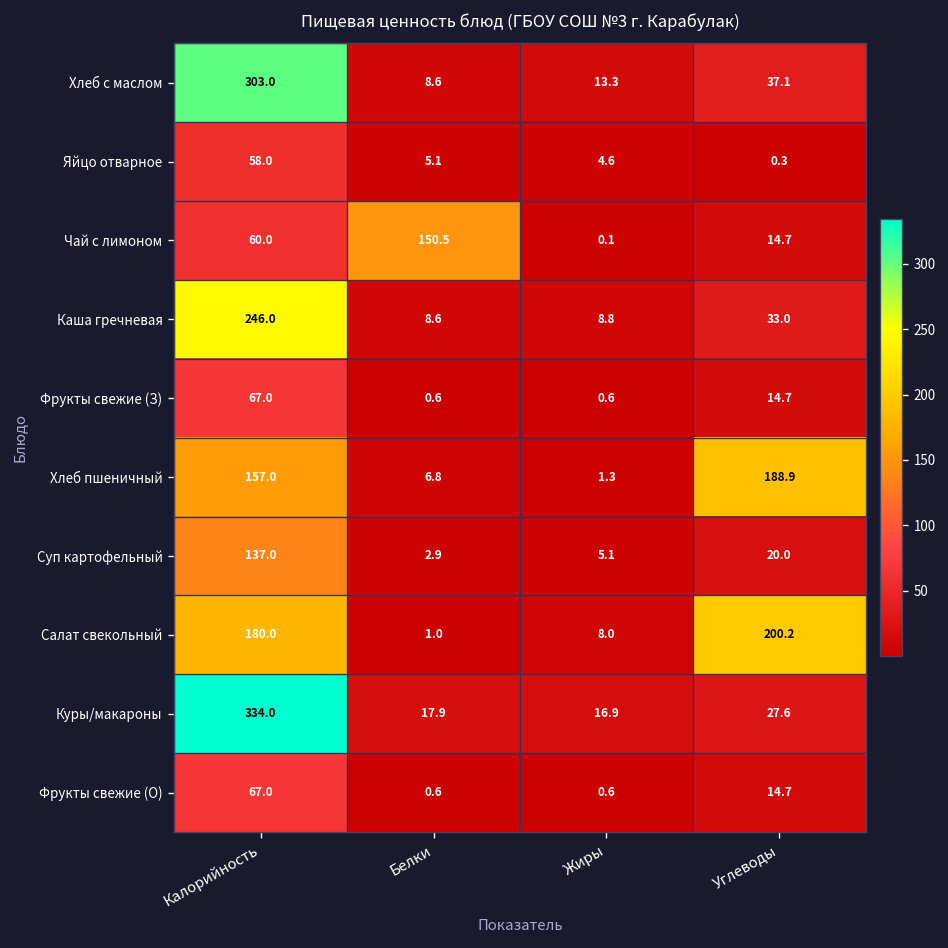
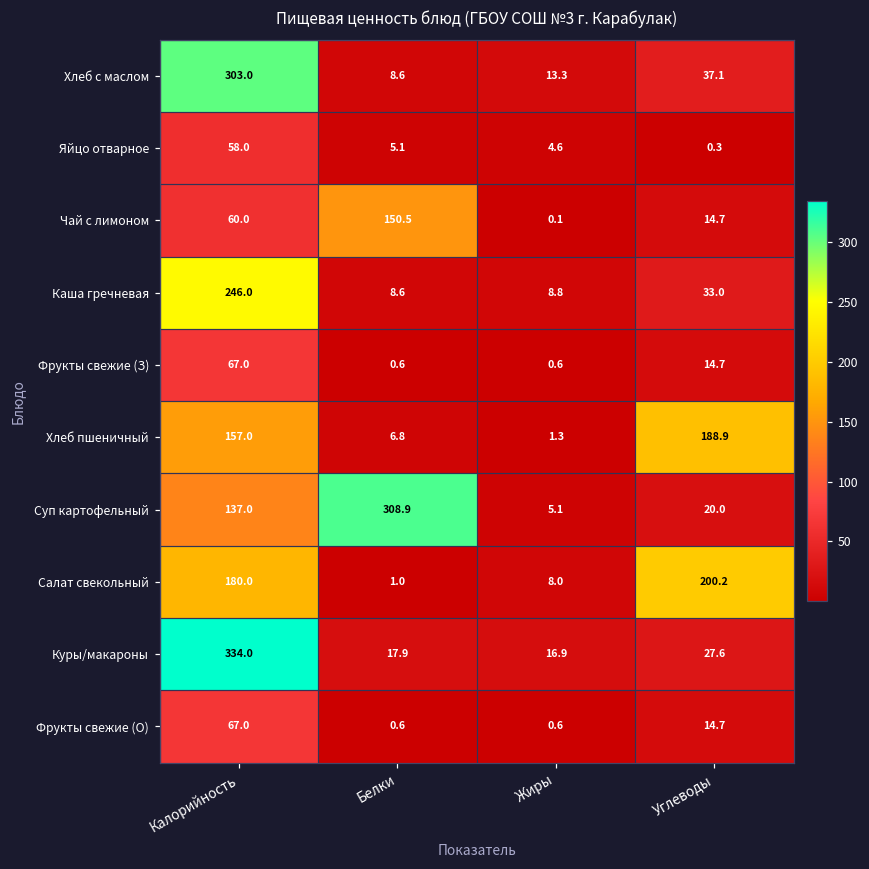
  {
    "Хлеб с маслом": {
      "Калорийность": 303.0,
      "Белки": 8.6,
      "Жиры": 13.3,
      "Углеводы": 37.1
    },
    "Яйцо отварное": {
      "Калорийность": 58.0,
      "Белки": 5.1,
      "Жиры": 4.6,
      "Углеводы": 0.3
    },
    "Чай с лимоном": {
      "Калорийность": 60.0,
      "Белки": 150.5,
      "Жиры": 0.1,
      "Углеводы": 14.7
    },
    "Каша гречневая": {
      "Калорийность": 246.0,
      "Белки": 8.6,
      "Жиры": 8.8,
      "Углеводы": 33.0
    },
    "Фрукты свежие (З)": {
      "Калорийность": 67.0,
      "Белки": 0.6,
      "Жиры": 0.6,
      "Углеводы": 14.7
    },
    "Хлеб пшеничный": {
      "Калорийность": 157.0,
      "Белки": 6.8,
      "Жиры": 1.3,
      "Углеводы": 188.9
    },
    "Суп картофельный": {
      "Калорийность": 137.0,
-     "Белки": 2.9,
+     "Белки": 308.9,
      "Жиры": 5.1,
      "Углеводы": 20.0
    },
    "Салат свекольный": {
      "Калорийность": 180.0,
      "Белки": 1.0,
      "Жиры": 8.0,
      "Углеводы": 200.2
    },
    "Куры/макароны": {
      "Калорийность": 334.0,
      "Белки": 17.9,
      "Жиры": 16.9,
      "Углеводы": 27.6
    },
    "Фрукты свежие (О)": {
      "Калорийность": 67.0,
      "Белки": 0.6,
      "Жиры": 0.6,
      "Углеводы": 14.7
    }
  }
